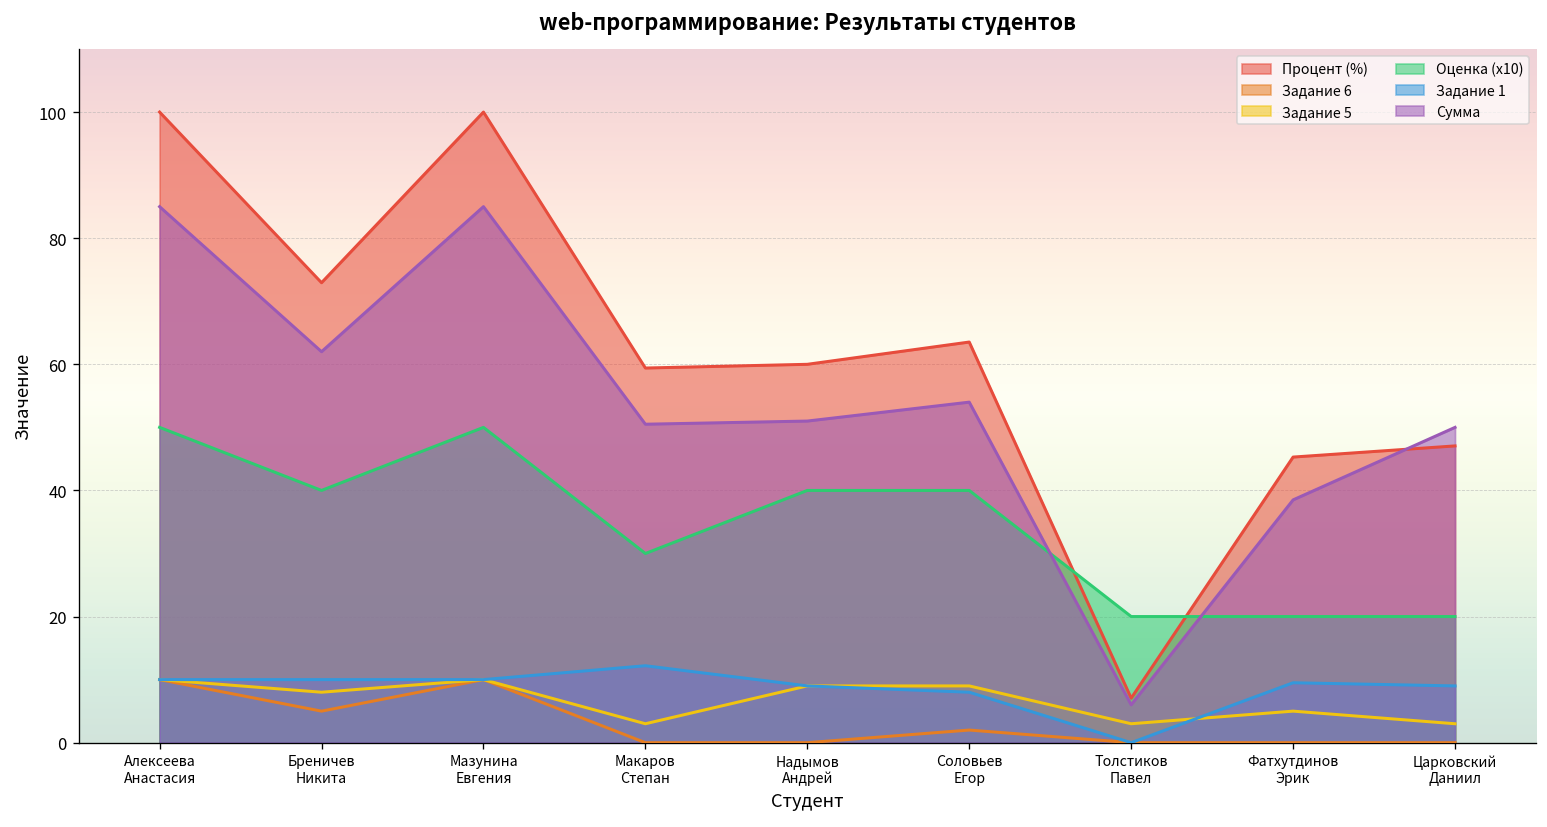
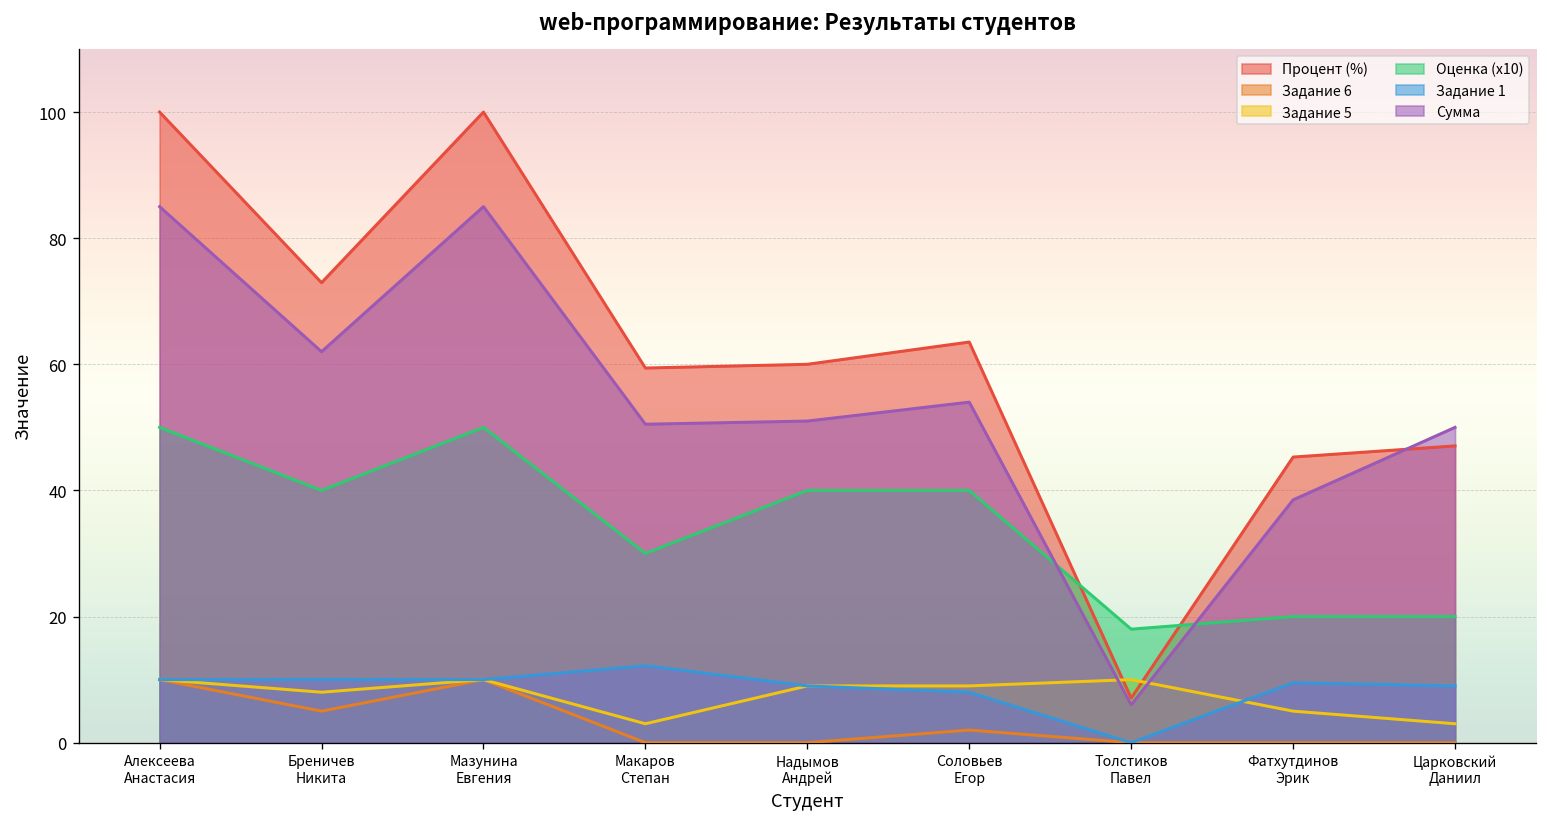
  {
    "Задание 5": {
      "Бреничев Никита": 8,
      "Макаров Степан": 3,
      "Соловьев Егор": 9,
-     "Толстиков Павел": 3,
+     "Толстиков Павел": 10,
      "Фатхутдинов Эрик": 5,
      "Царковский Даниил": 3
    },
    "Оценка (x10)": {
      "Алексеева Анастасия": 50,
      "Бреничев Никита": 40,
      "Мазунина Евгения": 50,
      "Макаров Степан": 30,
      "Надымов Андрей": 40,
      "Соловьев Егор": 40,
-     "Толстиков Павел": 20,
+     "Толстиков Павел": 18,
      "Фатхутдинов Эрик": 20,
      "Царковский Даниил": 20
    },
    "Задание 1": {
      "Бреничев Никита": 10,
      "Макаров Степан": 12,
      "Соловьев Егор": 8,
      "Фатхутдинов Эрик": 10,
      "Царковский Даниил": 9
    },
    "Сумма": {
      "Алексеева Анастасия": 85,
      "Бреничев Никита": 62,
      "Мазунина Евгения": 85,
      "Макаров Степан": 51,
      "Надымов Андрей": 51,
      "Соловьев Егор": 54,
      "Толстиков Павел": 6,
      "Фатхутдинов Эрик": 39,
      "Царковский Даниил": 50
    }
  }
